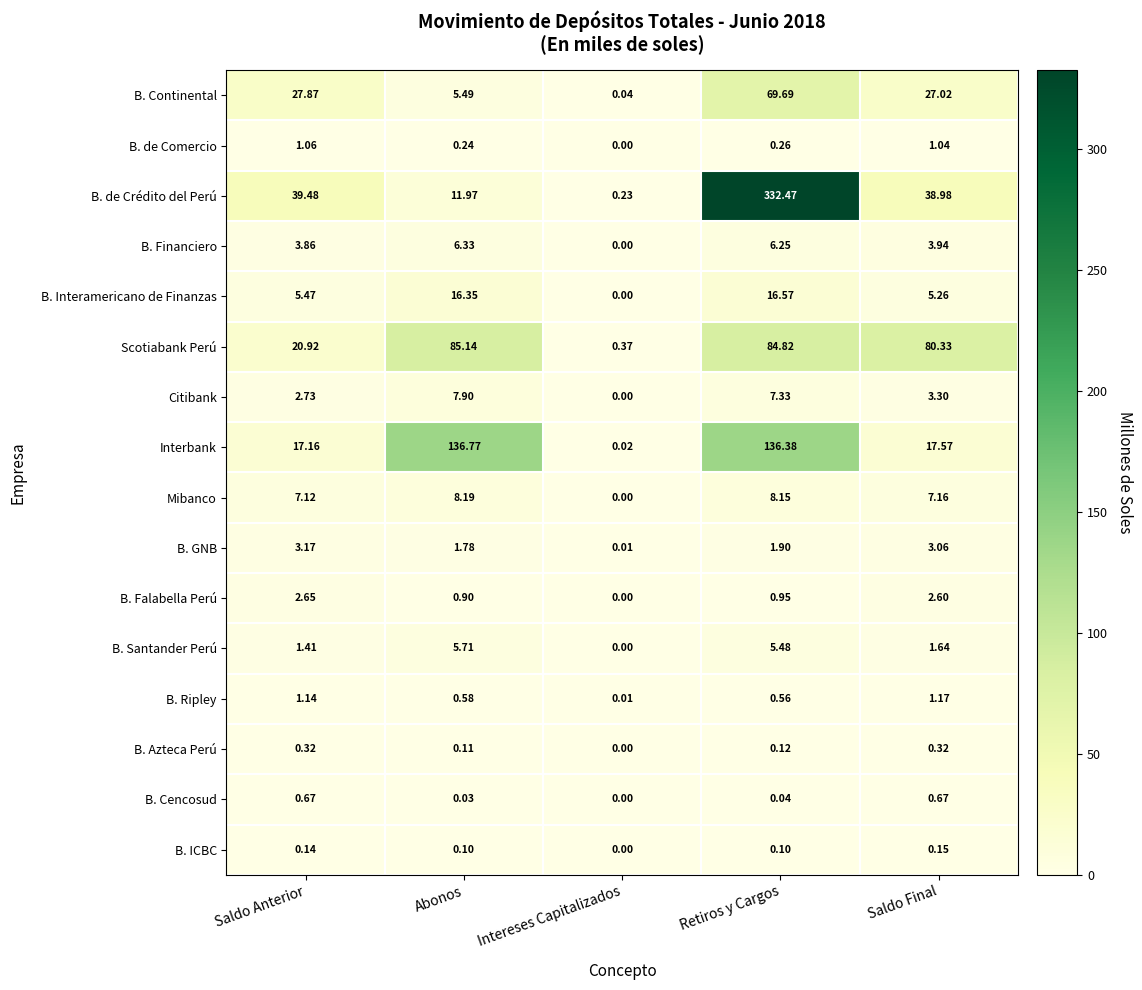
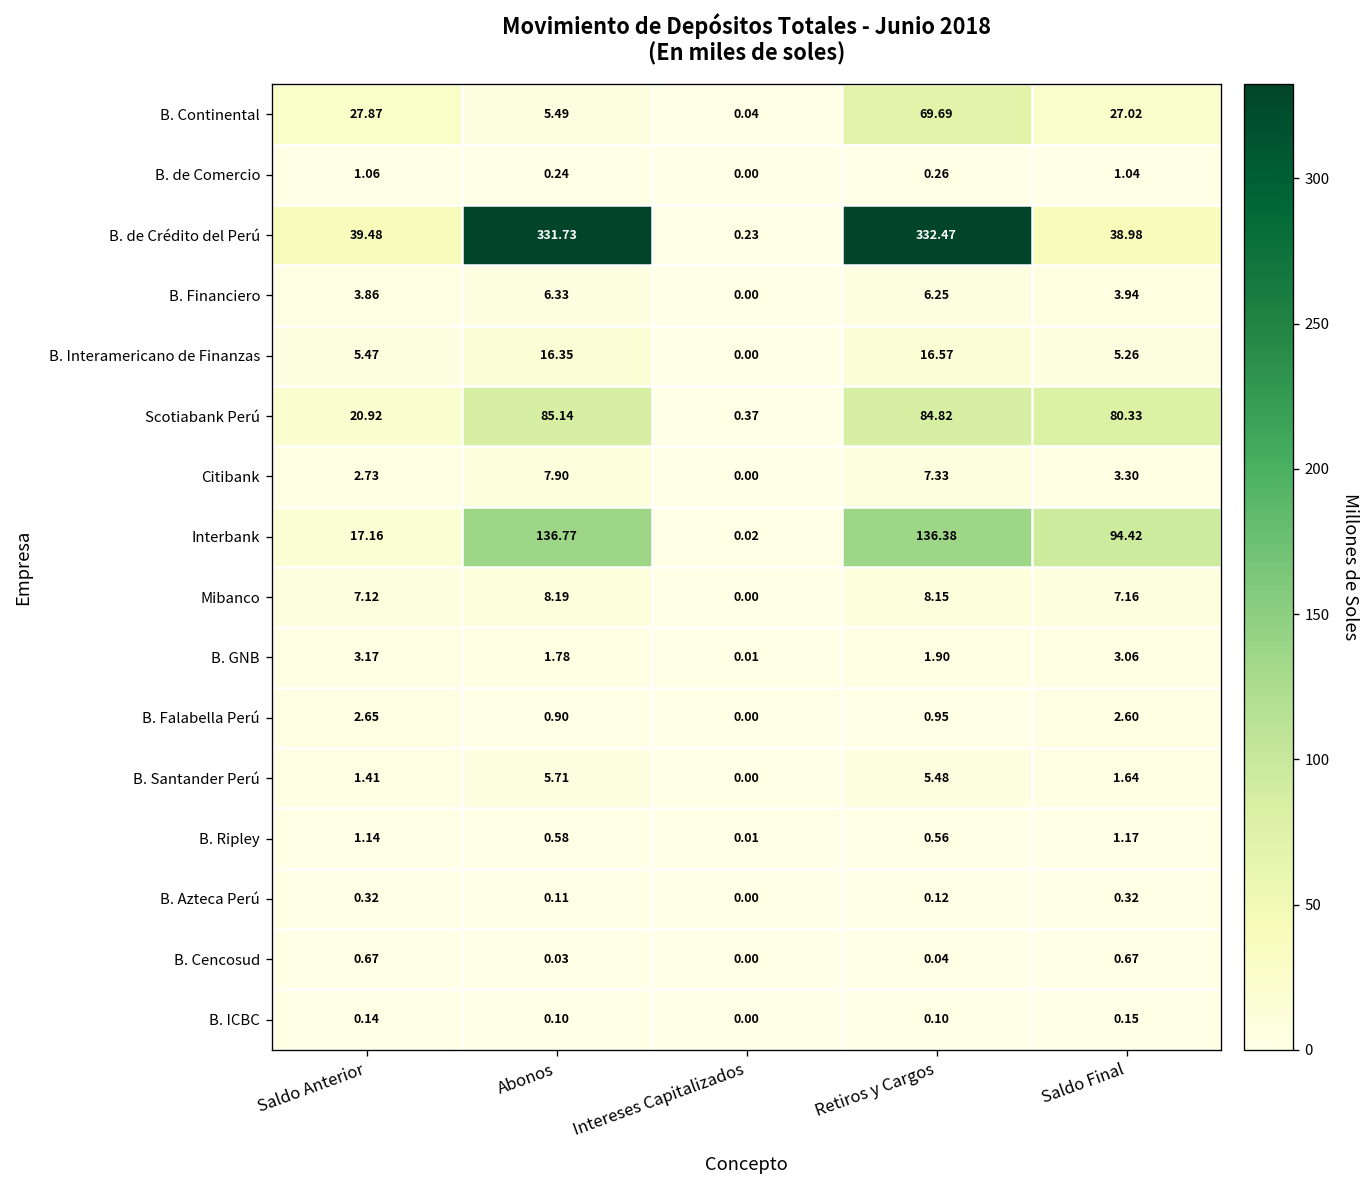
  {
    "B. Continental": {
      "Saldo Anterior": 27.87,
      "Abonos": 5.49,
      "Intereses Capitalizados": 0.04,
      "Retiros y Cargos": 69.69,
      "Saldo Final": 27.02
    },
    "B. de Comercio": {
      "Saldo Anterior": 1.06,
      "Abonos": 0.24,
      "Intereses Capitalizados": 0.00,
      "Retiros y Cargos": 0.26,
      "Saldo Final": 1.04
    },
    "B. de Crédito del Perú": {
      "Saldo Anterior": 39.48,
-     "Abonos": 11.97,
+     "Abonos": 331.73,
      "Intereses Capitalizados": 0.23,
      "Retiros y Cargos": 332.47,
      "Saldo Final": 38.98
    },
    "B. Financiero": {
      "Saldo Anterior": 3.86,
      "Abonos": 6.33,
      "Intereses Capitalizados": 0.00,
      "Retiros y Cargos": 6.25,
      "Saldo Final": 3.94
    },
    "B. Interamericano de Finanzas": {
      "Saldo Anterior": 5.47,
      "Abonos": 16.35,
      "Intereses Capitalizados": 0.00,
      "Retiros y Cargos": 16.57,
      "Saldo Final": 5.26
    },
    "Scotiabank Perú": {
      "Saldo Anterior": 20.92,
      "Abonos": 85.14,
      "Intereses Capitalizados": 0.37,
      "Retiros y Cargos": 84.82,
      "Saldo Final": 80.33
    },
    "Citibank": {
      "Saldo Anterior": 2.73,
      "Abonos": 7.90,
      "Intereses Capitalizados": 0.00,
      "Retiros y Cargos": 7.33,
      "Saldo Final": 3.30
    },
    "Interbank": {
      "Saldo Anterior": 17.16,
      "Abonos": 136.77,
      "Intereses Capitalizados": 0.02,
      "Retiros y Cargos": 136.38,
-     "Saldo Final": 17.57
+     "Saldo Final": 94.42
    },
    "Mibanco": {
      "Saldo Anterior": 7.12,
      "Abonos": 8.19,
      "Intereses Capitalizados": 0.00,
      "Retiros y Cargos": 8.15,
      "Saldo Final": 7.16
    },
    "B. GNB": {
      "Saldo Anterior": 3.17,
      "Abonos": 1.78,
      "Intereses Capitalizados": 0.01,
      "Retiros y Cargos": 1.90,
      "Saldo Final": 3.06
    },
    "B. Falabella Perú": {
      "Saldo Anterior": 2.65,
      "Abonos": 0.90,
      "Intereses Capitalizados": 0.00,
      "Retiros y Cargos": 0.95,
      "Saldo Final": 2.60
    },
    "B. Santander Perú": {
      "Saldo Anterior": 1.41,
      "Abonos": 5.71,
      "Intereses Capitalizados": 0.00,
      "Retiros y Cargos": 5.48,
      "Saldo Final": 1.64
    },
    "B. Ripley": {
      "Saldo Anterior": 1.14,
      "Abonos": 0.58,
      "Intereses Capitalizados": 0.01,
      "Retiros y Cargos": 0.56,
      "Saldo Final": 1.17
    },
    "B. Azteca Perú": {
      "Saldo Anterior": 0.32,
      "Abonos": 0.11,
      "Intereses Capitalizados": 0.00,
      "Retiros y Cargos": 0.12,
      "Saldo Final": 0.32
    },
    "B. Cencosud": {
      "Saldo Anterior": 0.67,
      "Abonos": 0.03,
      "Intereses Capitalizados": 0.00,
      "Retiros y Cargos": 0.04,
      "Saldo Final": 0.67
    },
    "B. ICBC": {
      "Saldo Anterior": 0.14,
      "Abonos": 0.10,
      "Intereses Capitalizados": 0.00,
      "Retiros y Cargos": 0.10,
      "Saldo Final": 0.15
    }
  }
